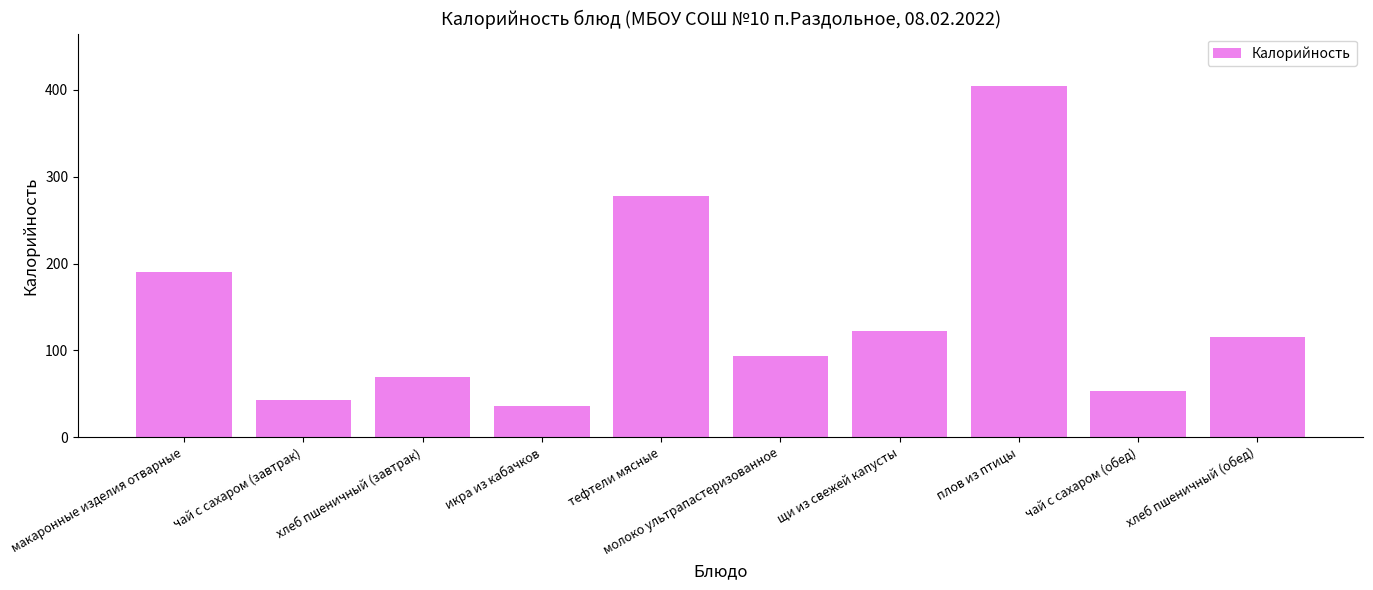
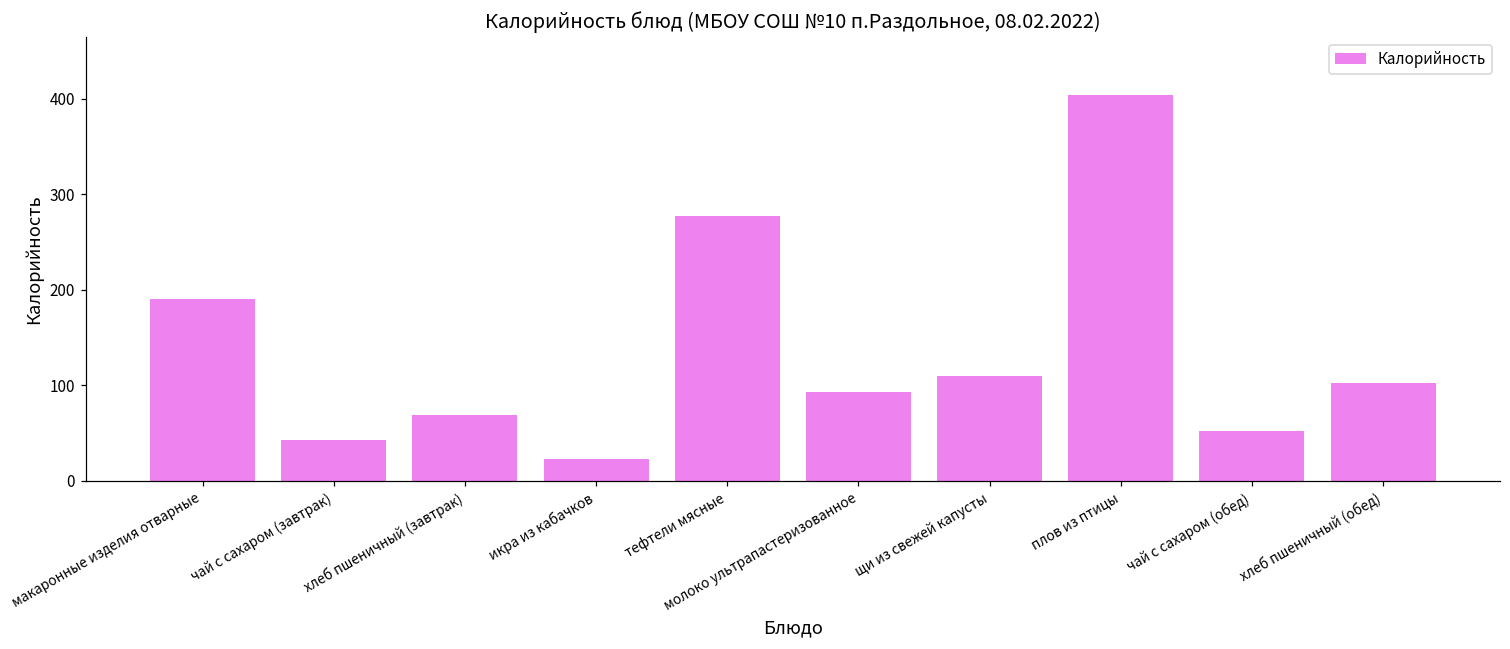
  {
    "макаронные изделия отварные": 190,
    "чай с сахаром (завтрак)": 40,
    "хлеб пшеничный (завтрак)": 70,
-   "икра из кабачков": 40,
+   "икра из кабачков": 20,
    "тефтели мясные": 280,
    "молоко ультрапастеризованное": 90,
-   "щи из свежей капусты": 120,
+   "щи из свежей капусты": 110,
    "плов из птицы": 400,
    "чай с сахаром (обед)": 50,
-   "хлеб пшеничный (обед)": 110
+   "хлеб пшеничный (обед)": 100
  }
